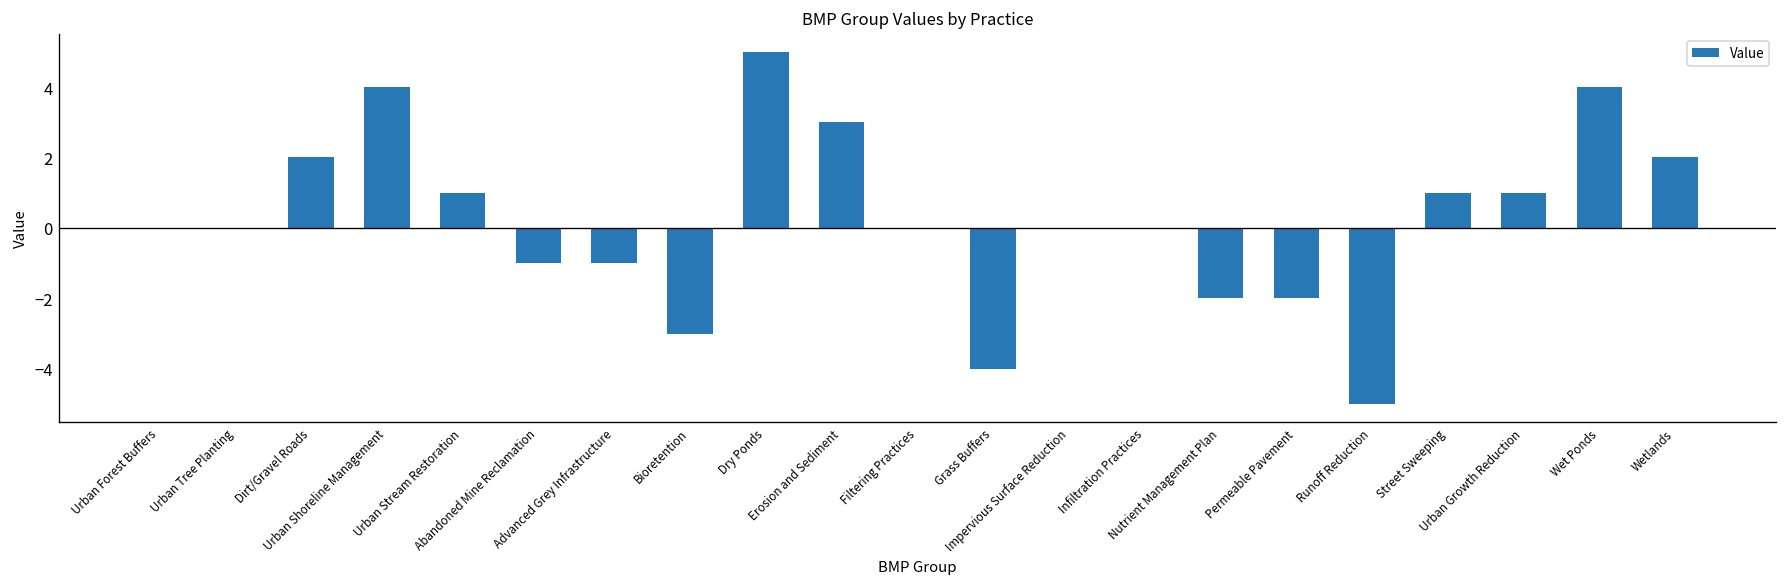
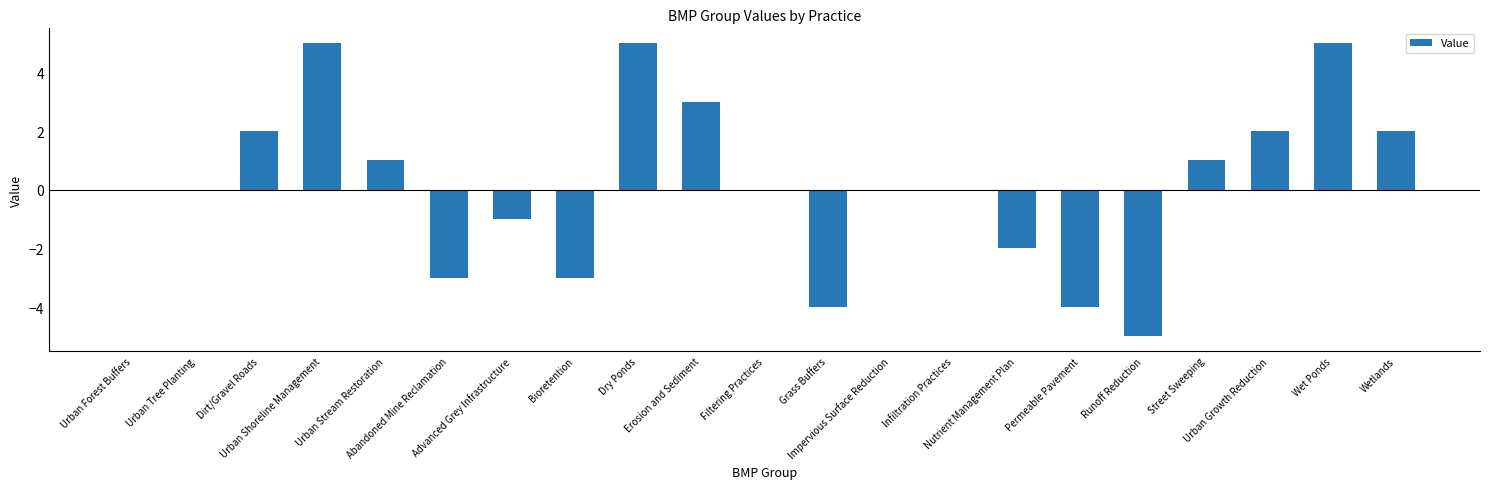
  {
    "Urban Forest Buffers": 0,
    "Urban Tree Planting": 0,
    "Dirt/Gravel Roads": 2,
-   "Urban Shoreline Management": 4,
+   "Urban Shoreline Management": 5,
    "Urban Stream Restoration": 1,
-   "Abandoned Mine Reclamation": -1,
+   "Abandoned Mine Reclamation": -3,
    "Advanced Grey Infrastructure": -1,
    "Bioretention": -3,
    "Dry Ponds": 5,
    "Erosion and Sediment": 3,
    "Filtering Practices": 0,
    "Grass Buffers": -4,
    "Impervious Surface Reduction": 0,
    "Infiltration Practices": 0,
    "Nutrient Management Plan": -2,
-   "Permeable Pavement": -2,
+   "Permeable Pavement": -4,
    "Runoff Reduction": -5,
    "Street Sweeping": 1,
-   "Urban Growth Reduction": 1,
-   "Wet Ponds": 4,
+   "Urban Growth Reduction": 2,
+   "Wet Ponds": 5,
    "Wetlands": 2
  }
